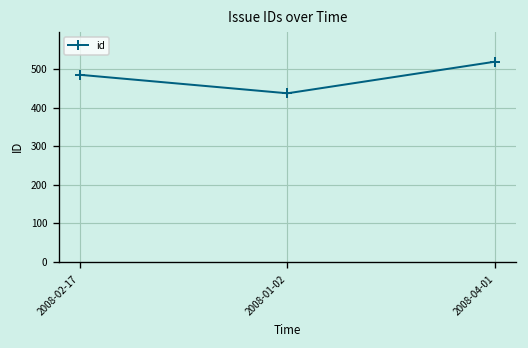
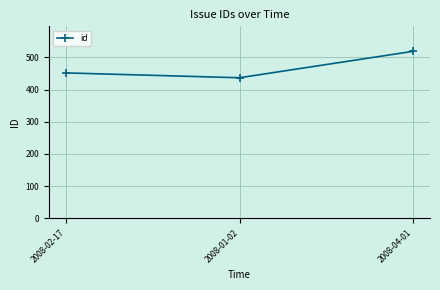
  {
-   "2008-02-17": 490,
+   "2008-02-17": 450,
    "2008-01-02": 440,
    "2008-04-01": 520
  }
